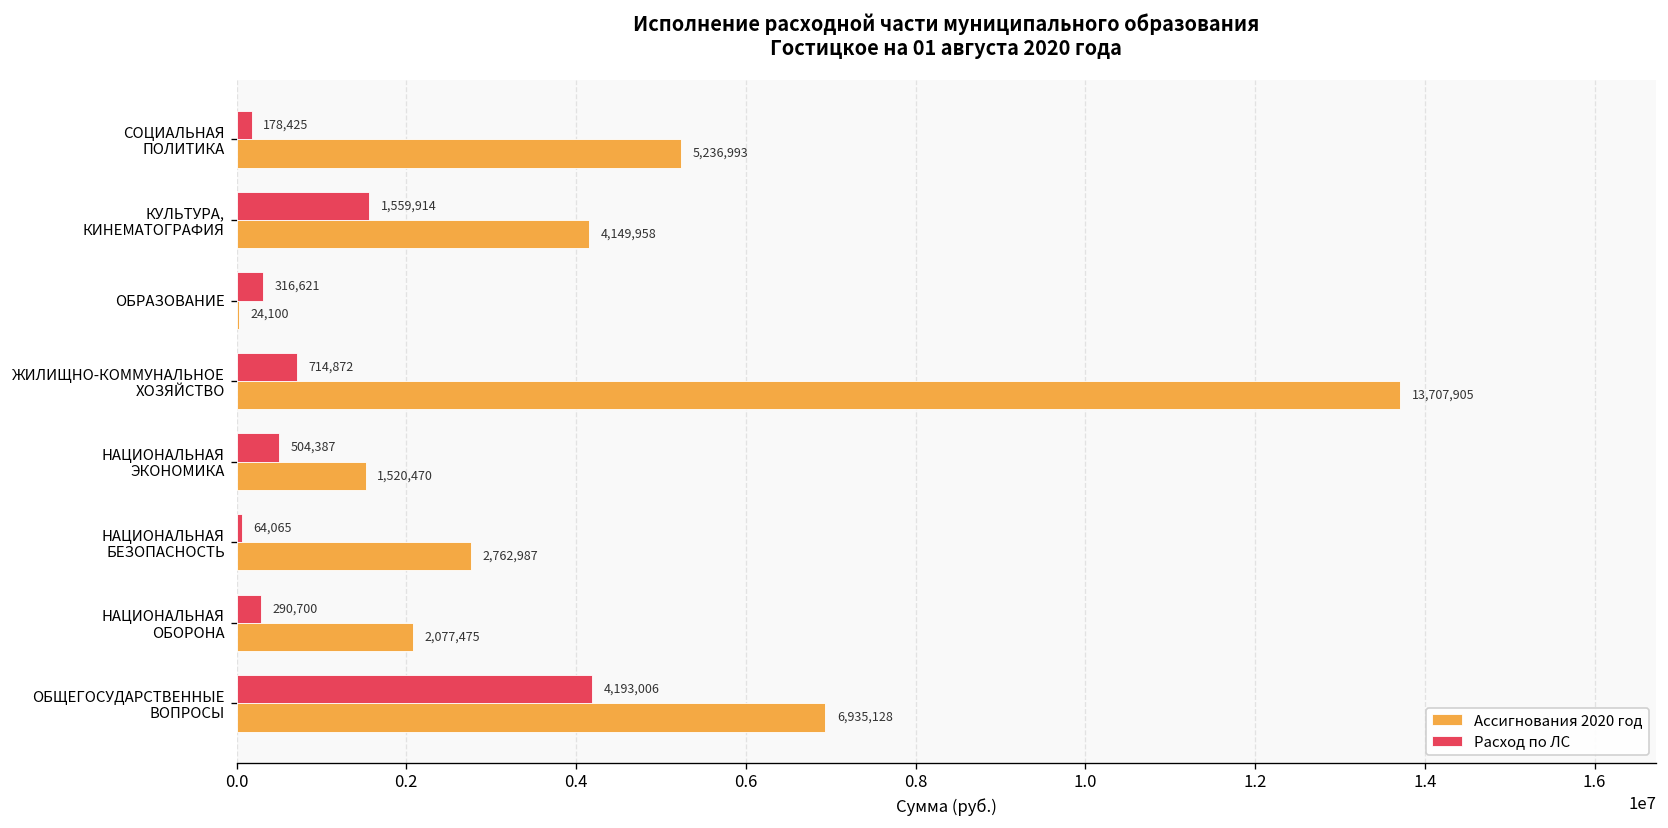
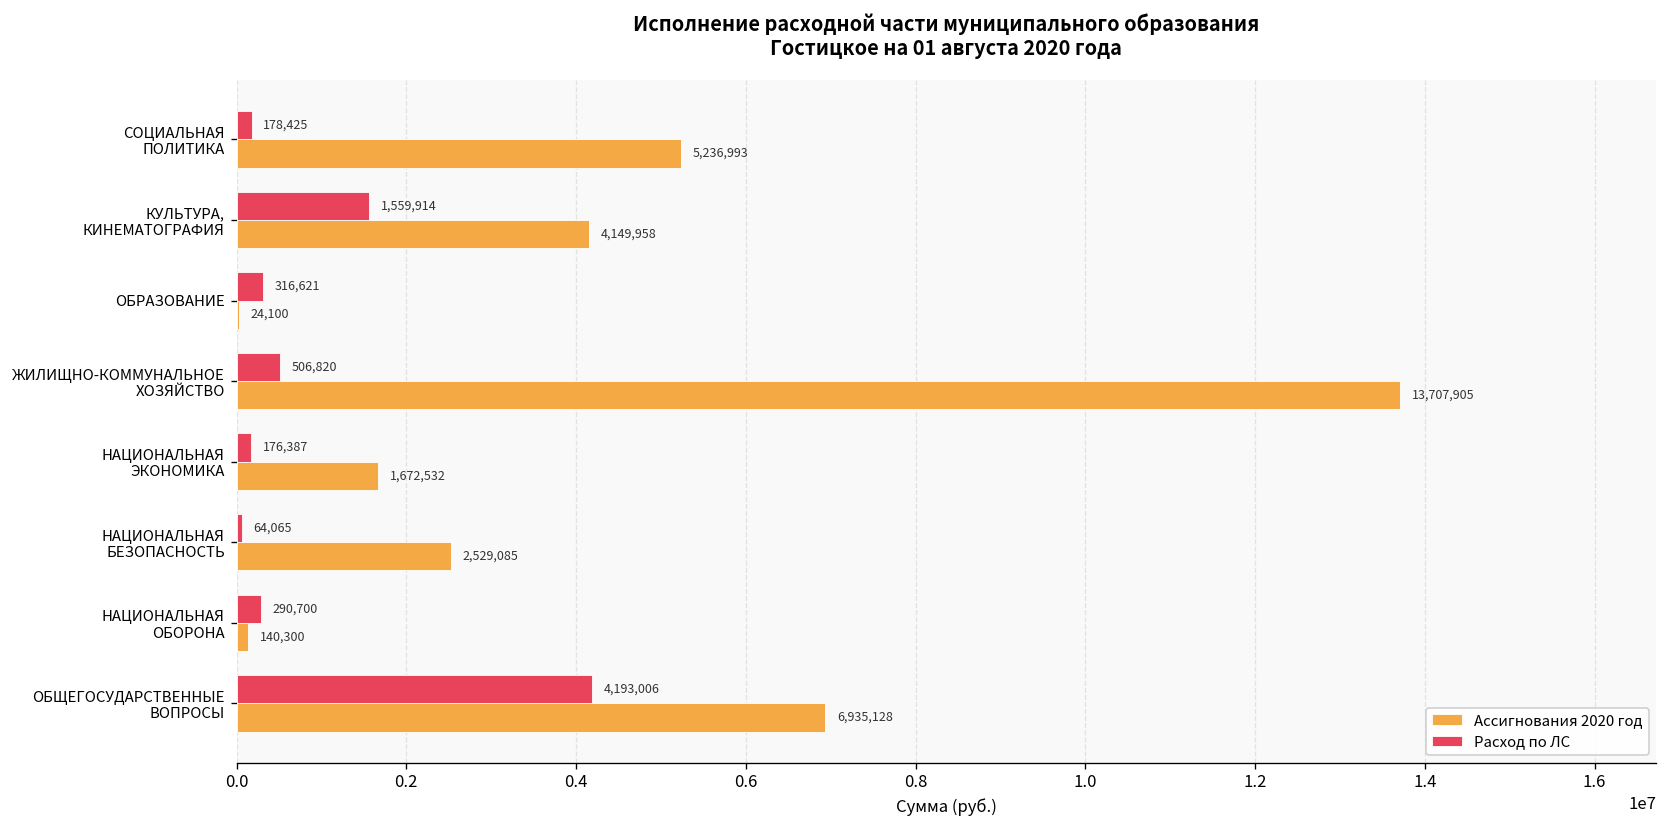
  {
    "Ассигнования 2020 год": {
      "СОЦИАЛЬНАЯ ПОЛИТИКА": "5,236,993",
      "КУЛЬТУРА, КИНЕМАТОГРАФИЯ": "4,149,958",
      "ОБРАЗОВАНИЕ": "24,100",
      "ЖИЛИЩНО-КОММУНАЛЬНОЕ ХОЗЯЙСТВО": "13,707,905",
-     "НАЦИОНАЛЬНАЯ ЭКОНОМИКА": "1,520,470",
-     "НАЦИОНАЛЬНАЯ БЕЗОПАСНОСТЬ": "2,762,987",
-     "НАЦИОНАЛЬНАЯ ОБОРОНА": "2,077,475",
+     "НАЦИОНАЛЬНАЯ ЭКОНОМИКА": "1,672,532",
+     "НАЦИОНАЛЬНАЯ БЕЗОПАСНОСТЬ": "2,529,085",
+     "НАЦИОНАЛЬНАЯ ОБОРОНА": "140,300",
      "ОБЩЕГОСУДАРСТВЕННЫЕ ВОПРОСЫ": "6,935,128"
    },
    "Расход по ЛС": {
      "СОЦИАЛЬНАЯ ПОЛИТИКА": "178,425",
      "КУЛЬТУРА, КИНЕМАТОГРАФИЯ": "1,559,914",
      "ОБРАЗОВАНИЕ": "316,621",
-     "ЖИЛИЩНО-КОММУНАЛЬНОЕ ХОЗЯЙСТВО": "714,872",
-     "НАЦИОНАЛЬНАЯ ЭКОНОМИКА": "504,387",
+     "ЖИЛИЩНО-КОММУНАЛЬНОЕ ХОЗЯЙСТВО": "506,820",
+     "НАЦИОНАЛЬНАЯ ЭКОНОМИКА": "176,387",
      "НАЦИОНАЛЬНАЯ БЕЗОПАСНОСТЬ": "64,065",
      "НАЦИОНАЛЬНАЯ ОБОРОНА": "290,700",
      "ОБЩЕГОСУДАРСТВЕННЫЕ ВОПРОСЫ": "4,193,006"
    }
  }
